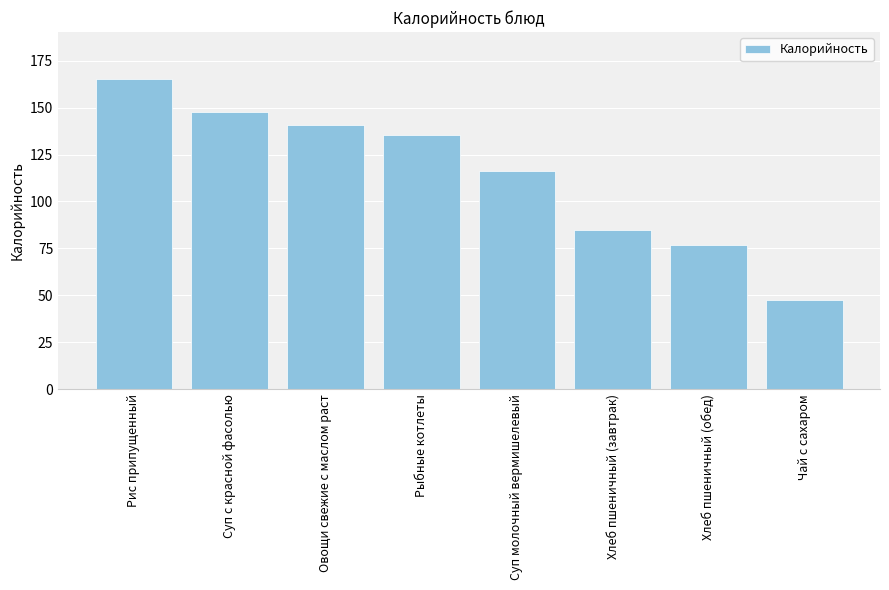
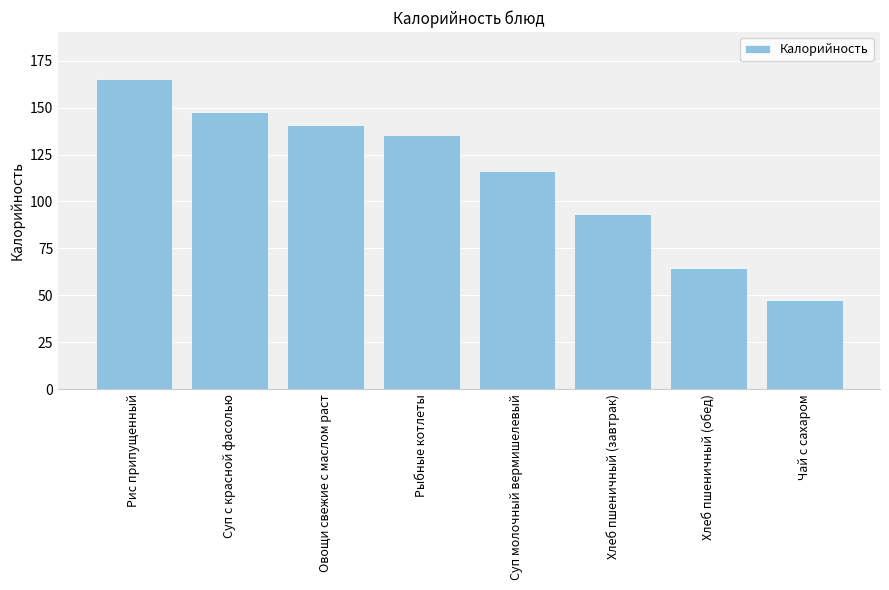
  {
    "Рис припущенный": 165,
    "Суп с красной фасолью": 148,
    "Овощи свежие с маслом раст": 141,
    "Рыбные котлеты": 135,
    "Суп молочный вермишелевый": 116,
-   "Хлеб пшеничный (завтрак)": 85,
-   "Хлеб пшеничный (обед)": 77,
+   "Хлеб пшеничный (завтрак)": 93,
+   "Хлеб пшеничный (обед)": 64,
    "Чай с сахаром": 48
  }
